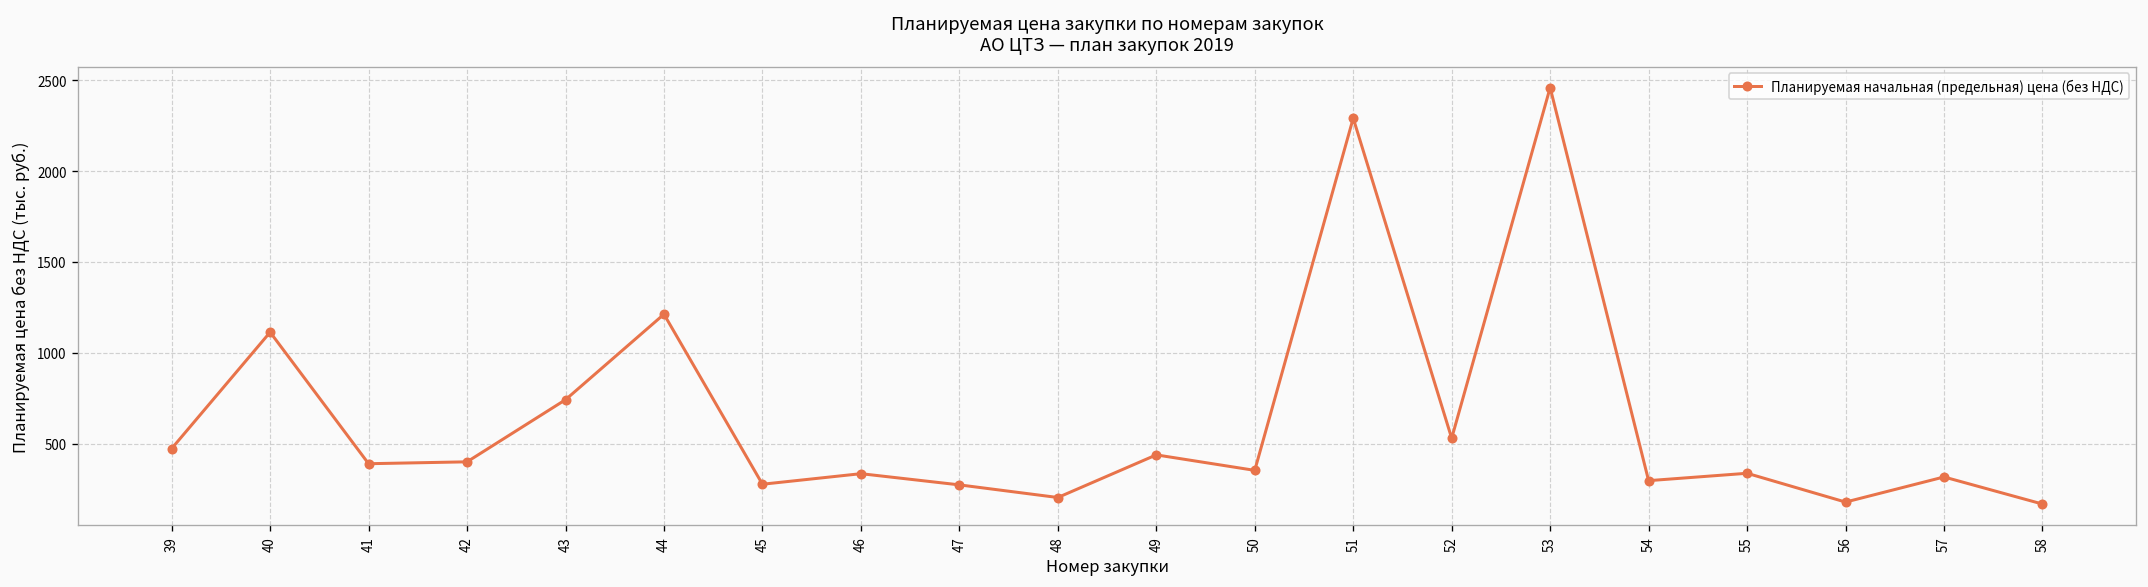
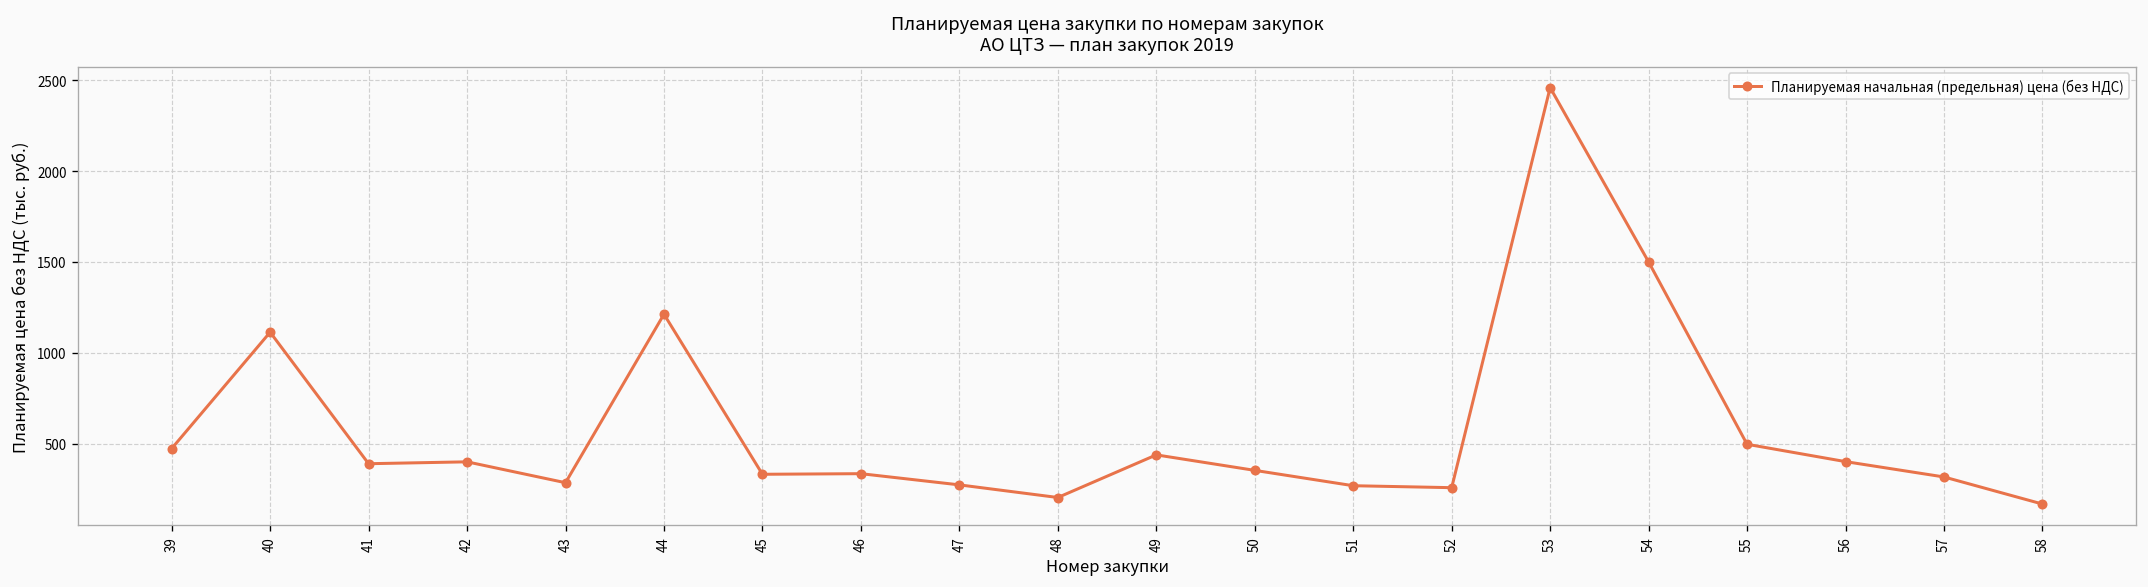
  {
    "39": 470,
    "40": 1110,
    "41": 390,
    "42": 400,
-   "43": 740,
+   "43": 280,
    "44": 1210,
-   "45": 280,
+   "45": 330,
    "46": 330,
    "47": 270,
    "48": 200,
    "49": 440,
    "50": 350,
-   "51": 2290,
-   "52": 530,
+   "51": 270,
+   "52": 260,
    "53": 2460,
-   "54": 300,
-   "55": 340,
-   "56": 180,
+   "54": 1500,
+   "55": 500,
+   "56": 400,
    "57": 320,
    "58": 170
  }
